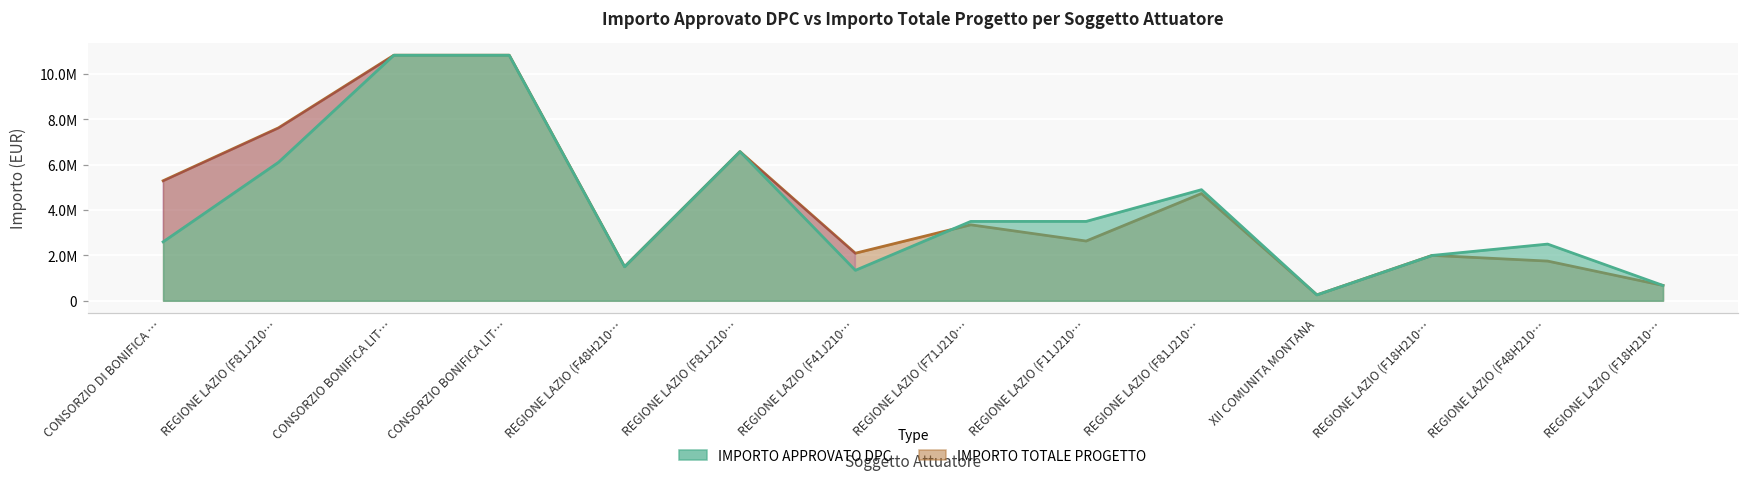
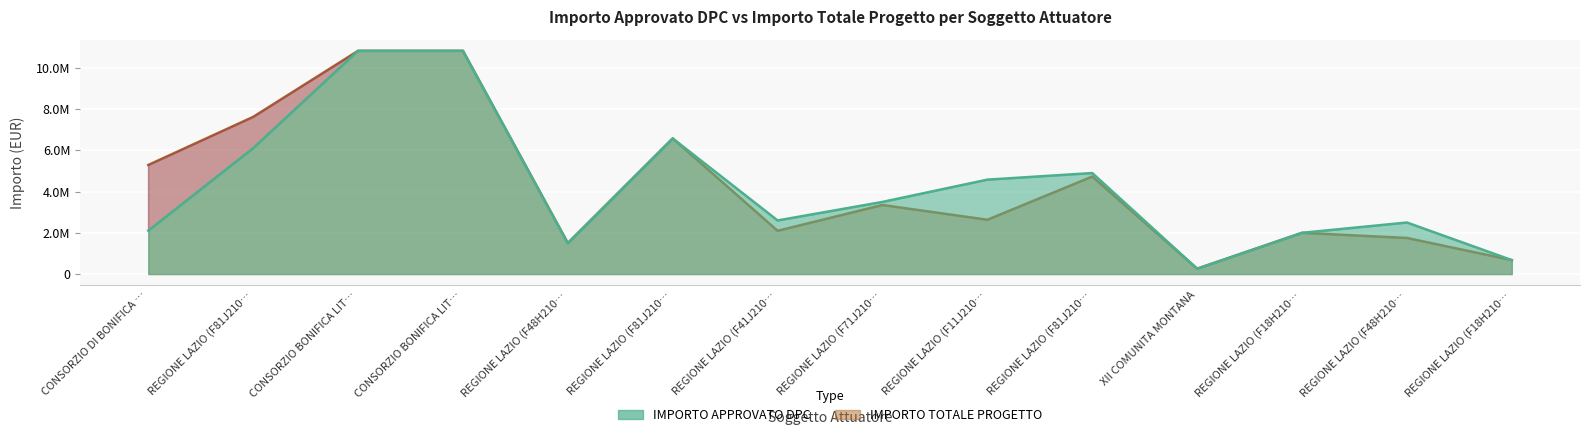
  {
    "IMPORTO TOTALE PROGETTO": {
      "CONSORZIO DI BONIFICA …": 5300000,
      "REGIONE LAZIO (F41J210…": 2100000,
      "REGIONE LAZIO (F71J210…": 3400000,
      "REGIONE LAZIO (F11J210…": 2600000
    },
    "IMPORTO APPROVATO DPC": {
-     "CONSORZIO DI BONIFICA …": 2600000,
-     "REGIONE LAZIO (F41J210…": 1300000,
+     "CONSORZIO DI BONIFICA …": 2100000,
+     "REGIONE LAZIO (F41J210…": 2600000,
      "REGIONE LAZIO (F71J210…": 3500000,
-     "REGIONE LAZIO (F11J210…": 3500000
+     "REGIONE LAZIO (F11J210…": 4600000
    }
  }
